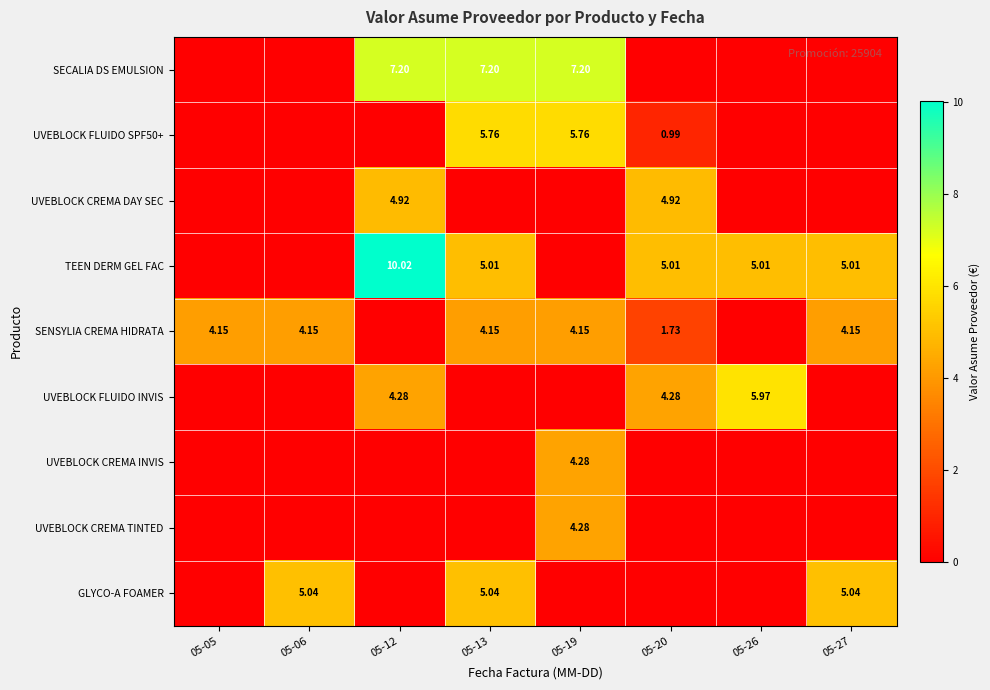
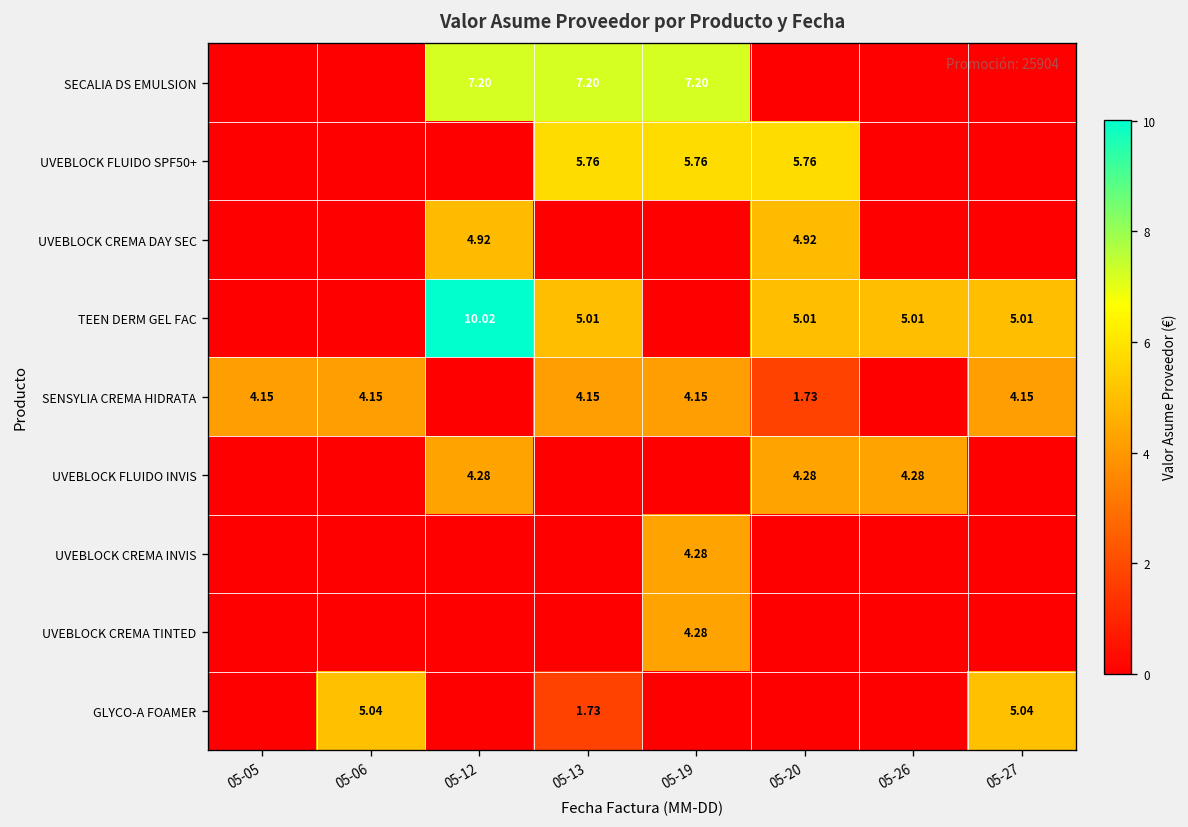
  {
    "SECALIA DS EMULSION": {
      "05-12": 7.20,
      "05-13": 7.20,
      "05-19": 7.20,
      "05-27": 25904
    },
    "UVEBLOCK FLUIDO SPF50+": {
      "05-13": 5.76,
      "05-19": 5.76,
-     "05-20": 0.99
+     "05-20": 5.76
    },
    "UVEBLOCK CREMA DAY SEC": {
      "05-12": 4.92,
      "05-20": 4.92
    },
    "TEEN DERM GEL FAC": {
      "05-12": 10.02,
      "05-13": 5.01,
      "05-20": 5.01,
      "05-26": 5.01,
      "05-27": 5.01
    },
    "SENSYLIA CREMA HIDRATA": {
      "05-05": 4.15,
      "05-06": 4.15,
      "05-13": 4.15,
      "05-19": 4.15,
      "05-20": 1.73,
      "05-27": 4.15
    },
    "UVEBLOCK FLUIDO INVIS": {
      "05-12": 4.28,
      "05-20": 4.28,
-     "05-26": 5.97
+     "05-26": 4.28
    },
    "UVEBLOCK CREMA INVIS": {
      "05-19": 4.28
    },
    "UVEBLOCK CREMA TINTED": {
      "05-19": 4.28
    },
    "GLYCO-A FOAMER": {
      "05-06": 5.04,
-     "05-13": 5.04,
+     "05-13": 1.73,
      "05-27": 5.04
    }
  }
